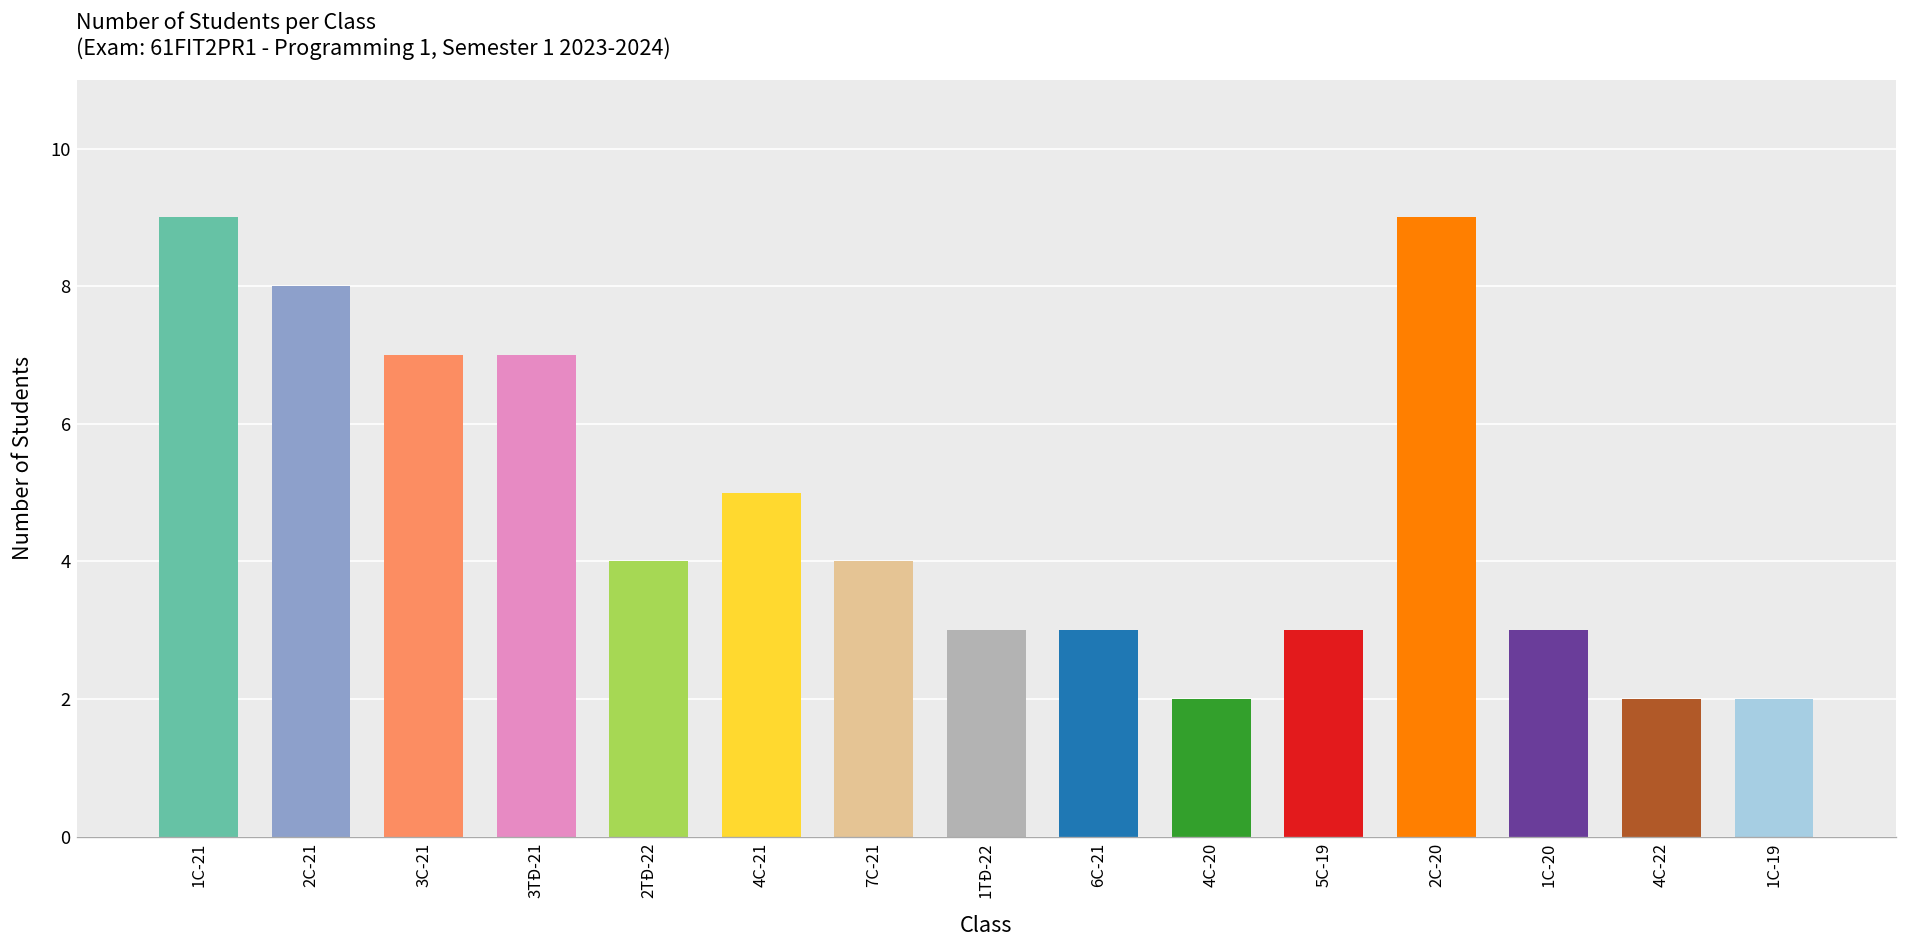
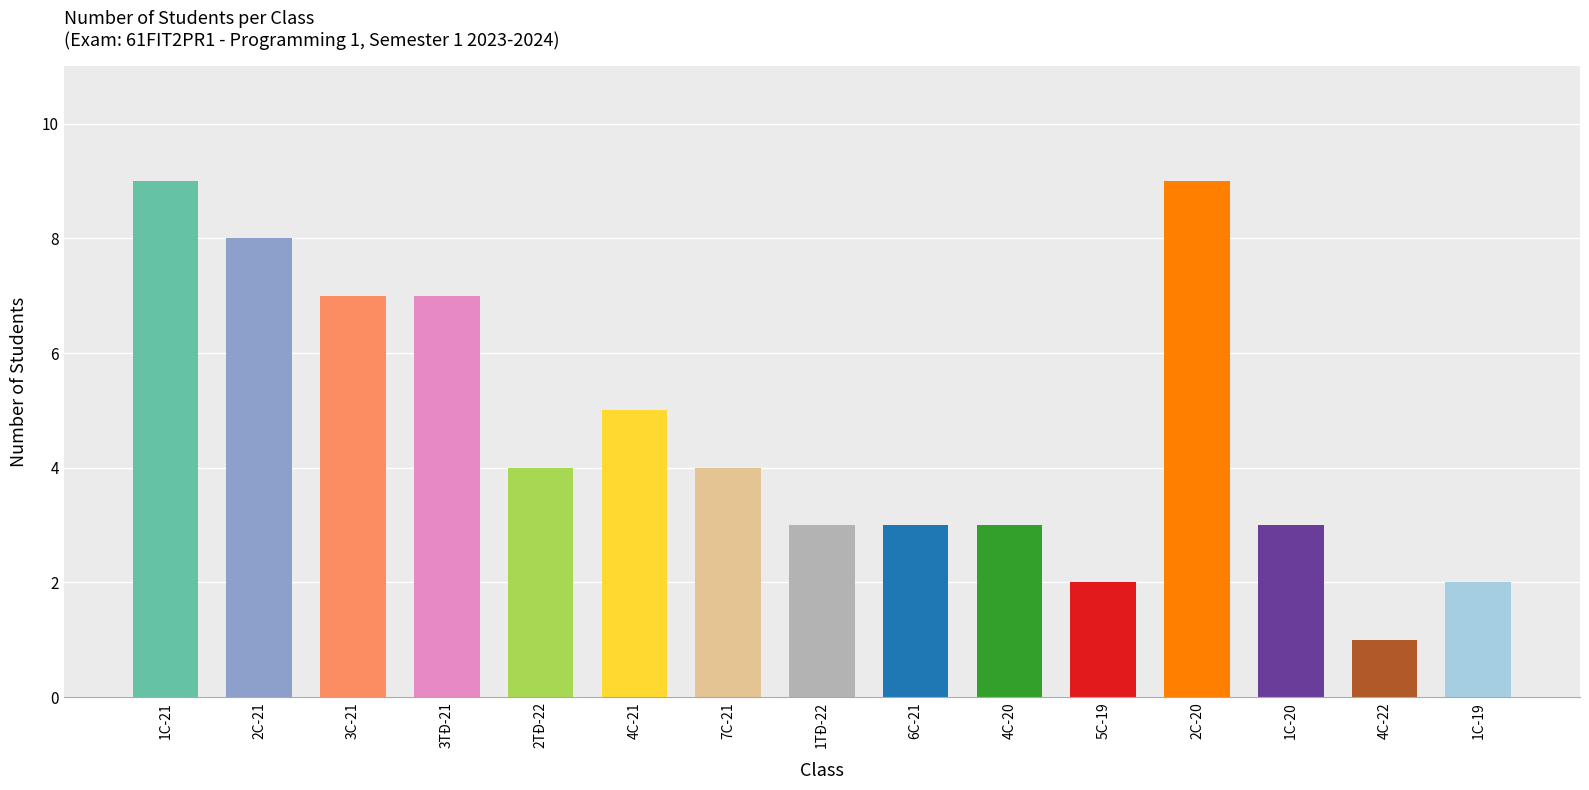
  {
    "1C-21": 9,
    "2C-21": 8,
    "3C-21": 7,
    "3TĐ-21": 7,
    "2TĐ-22": 4,
    "4C-21": 5,
    "7C-21": 4,
    "1TĐ-22": 3,
    "6C-21": 3,
-   "4C-20": 2,
-   "5C-19": 3,
+   "4C-20": 3,
+   "5C-19": 2,
    "2C-20": 9,
    "1C-20": 3,
-   "4C-22": 2,
+   "4C-22": 1,
    "1C-19": 2
  }
